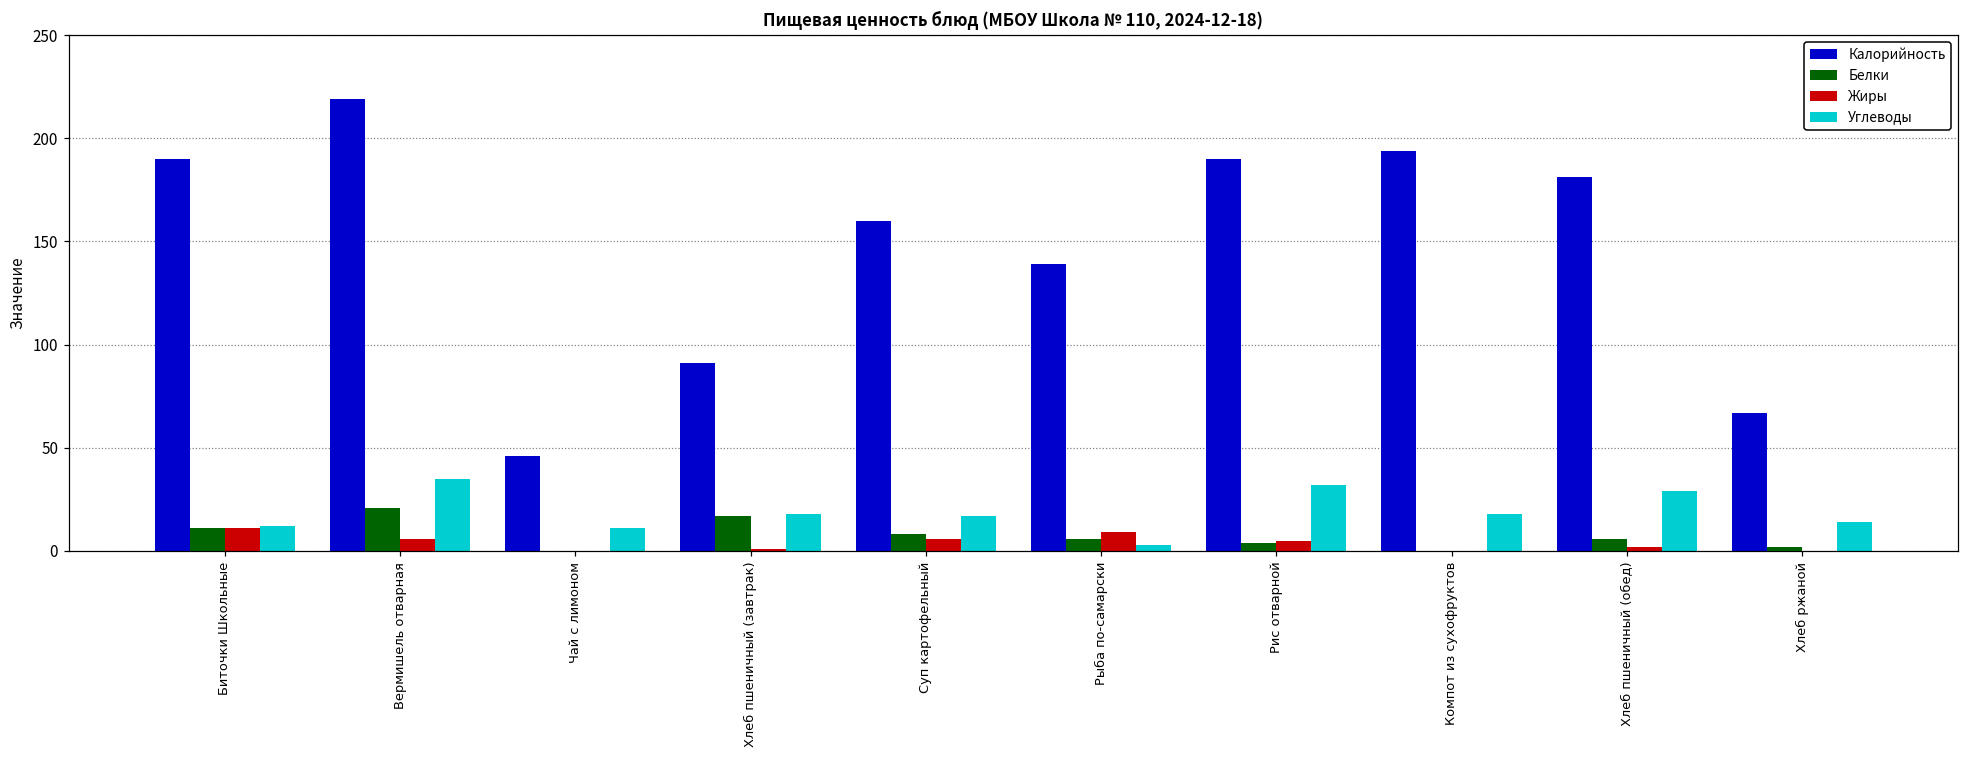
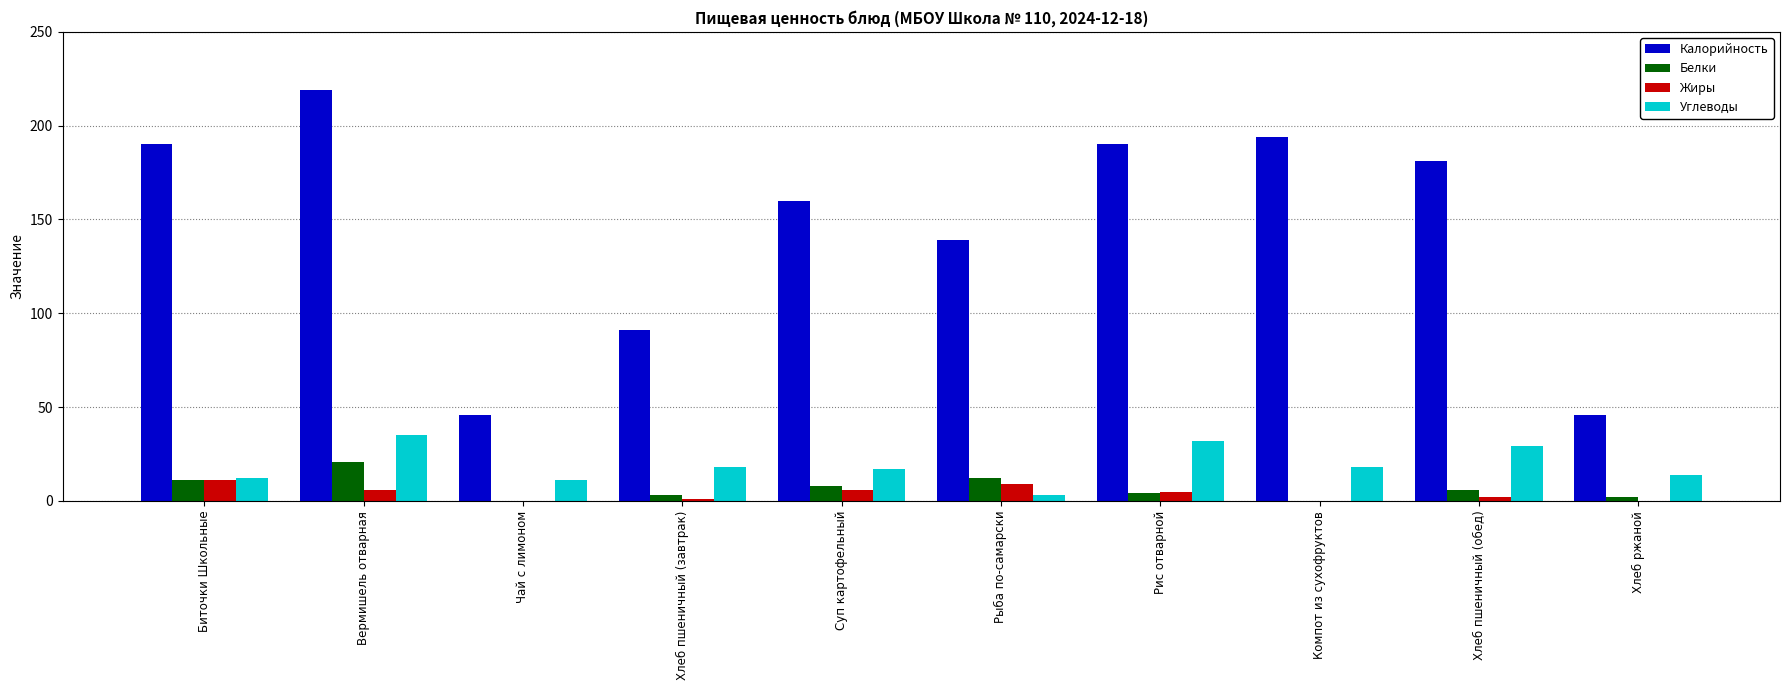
  {
    "Калорийность": {
      "Биточки Школьные": 190,
      "Вермишель отварная": 219,
      "Чай с лимоном": 46,
      "Хлеб пшеничный (завтрак)": 91,
      "Суп картофельный": 160,
      "Рыба по-самарски": 139,
      "Рис отварной": 190,
      "Компот из сухофруктов": 194,
      "Хлеб пшеничный (обед)": 181,
-     "Хлеб ржаной": 67
+     "Хлеб ржаной": 46
    },
    "Белки": {
      "Биточки Школьные": 11,
      "Вермишель отварная": 21,
      "Чай с лимоном": 0,
-     "Хлеб пшеничный (завтрак)": 17,
+     "Хлеб пшеничный (завтрак)": 3,
      "Суп картофельный": 8,
-     "Рыба по-самарски": 6,
+     "Рыба по-самарски": 12,
      "Рис отварной": 4,
      "Компот из сухофруктов": 0,
      "Хлеб пшеничный (обед)": 6,
      "Хлеб ржаной": 2
    },
    "Жиры": {
      "Биточки Школьные": 11,
      "Вермишель отварная": 6,
      "Чай с лимоном": 0,
      "Суп картофельный": 6,
      "Рыба по-самарски": 9,
      "Рис отварной": 5,
      "Компот из сухофруктов": 0,
      "Хлеб пшеничный (обед)": 2,
      "Хлеб ржаной": 0
    },
    "Углеводы": {
      "Биточки Школьные": 12,
      "Вермишель отварная": 35,
      "Чай с лимоном": 11,
      "Хлеб пшеничный (завтрак)": 18,
      "Суп картофельный": 17,
      "Рыба по-самарски": 3,
      "Рис отварной": 32,
      "Компот из сухофруктов": 18,
      "Хлеб пшеничный (обед)": 29,
      "Хлеб ржаной": 14
    }
  }
